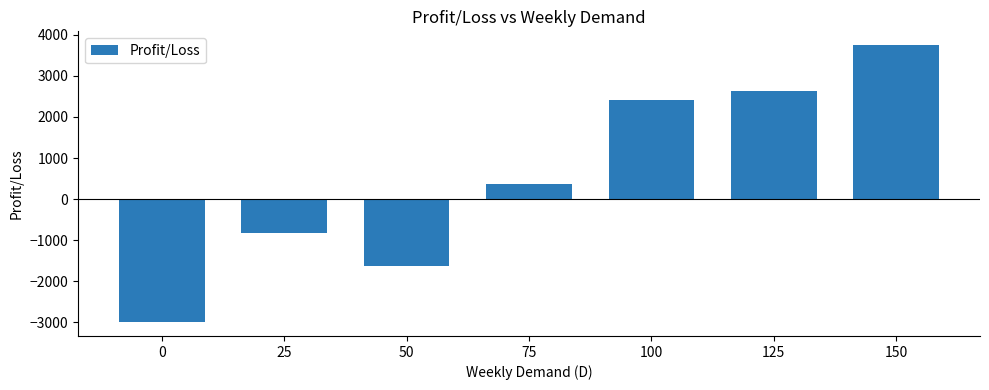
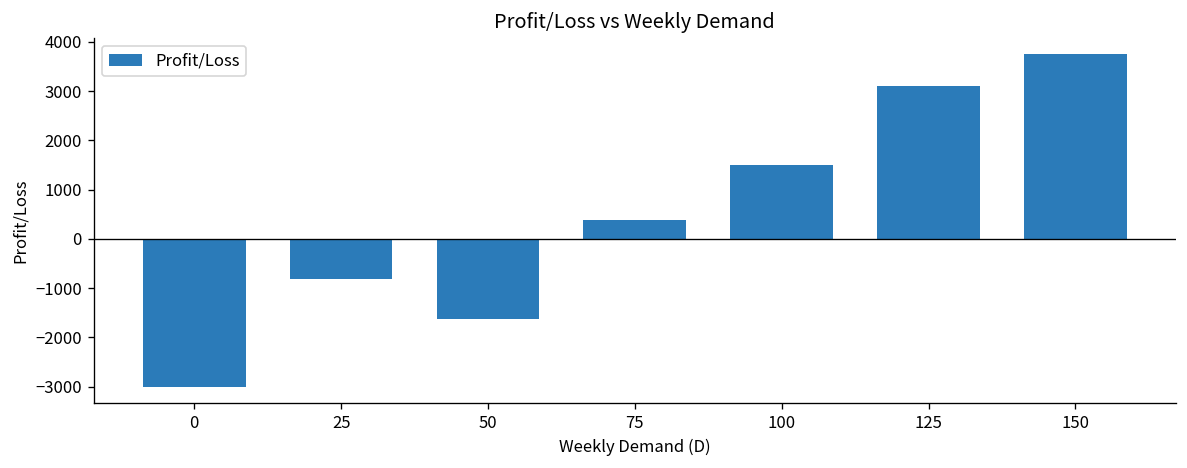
  {
    "0": -3000,
    "25": -800,
    "50": -1600,
    "75": 400,
-   "100": 2400,
-   "125": 2600,
+   "100": 1500,
+   "125": 3100,
    "150": 3800
  }
